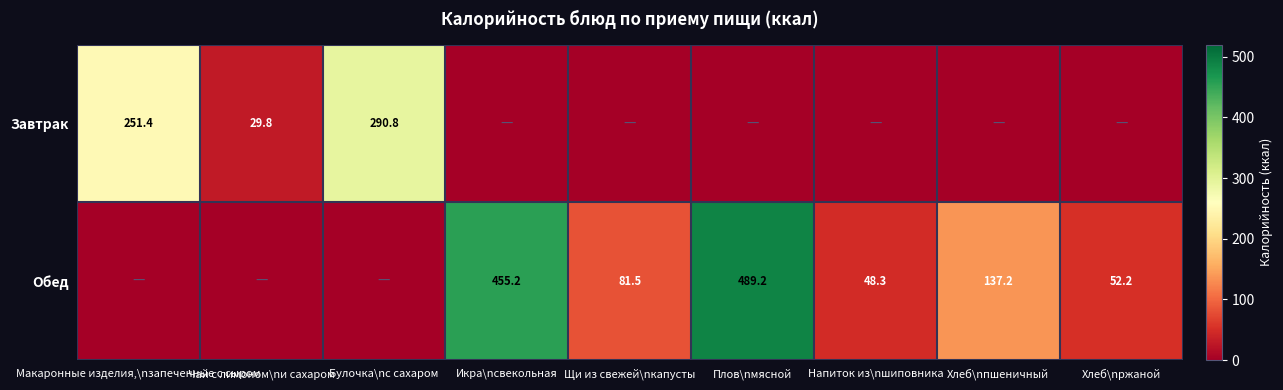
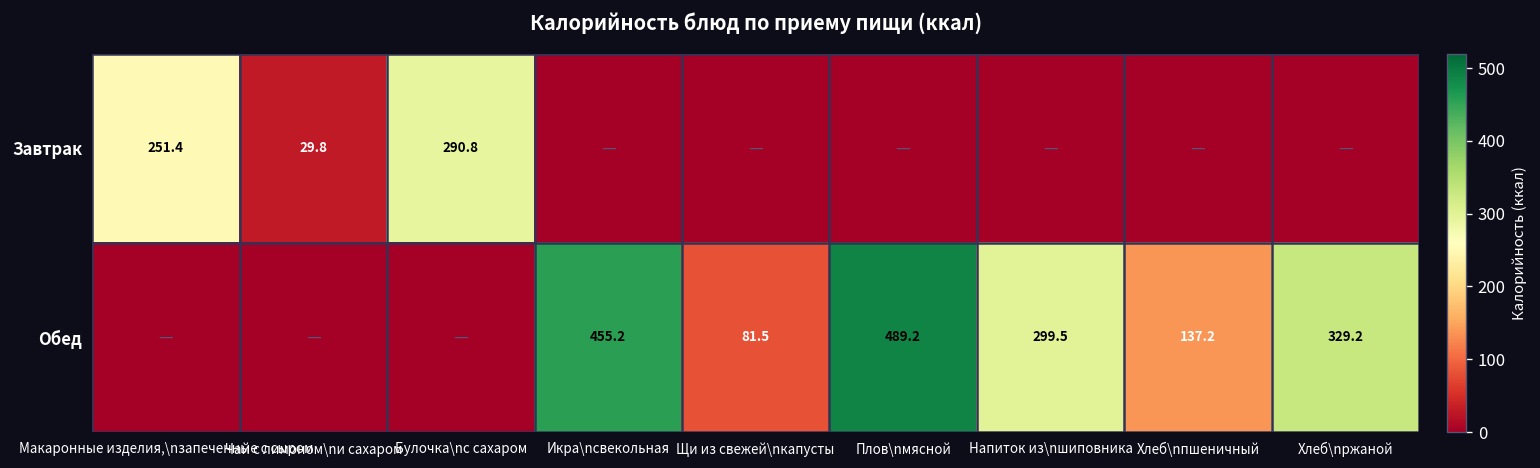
  {
    "Завтрак": {
      "Булочка\\nс сахаром": 290.8
    },
    "Обед": {
      "Икра\\nсвекольная": 455.2,
      "Щи из свежей\\nкапусты": 81.5,
      "Плов\\nмясной": 489.2,
-     "Напиток из\\nшиповника": 48.3,
+     "Напиток из\\nшиповника": 299.5,
      "Хлеб\\nпшеничный": 137.2,
-     "Хлеб\\nржаной": 52.2
+     "Хлеб\\nржаной": 329.2
    }
  }
